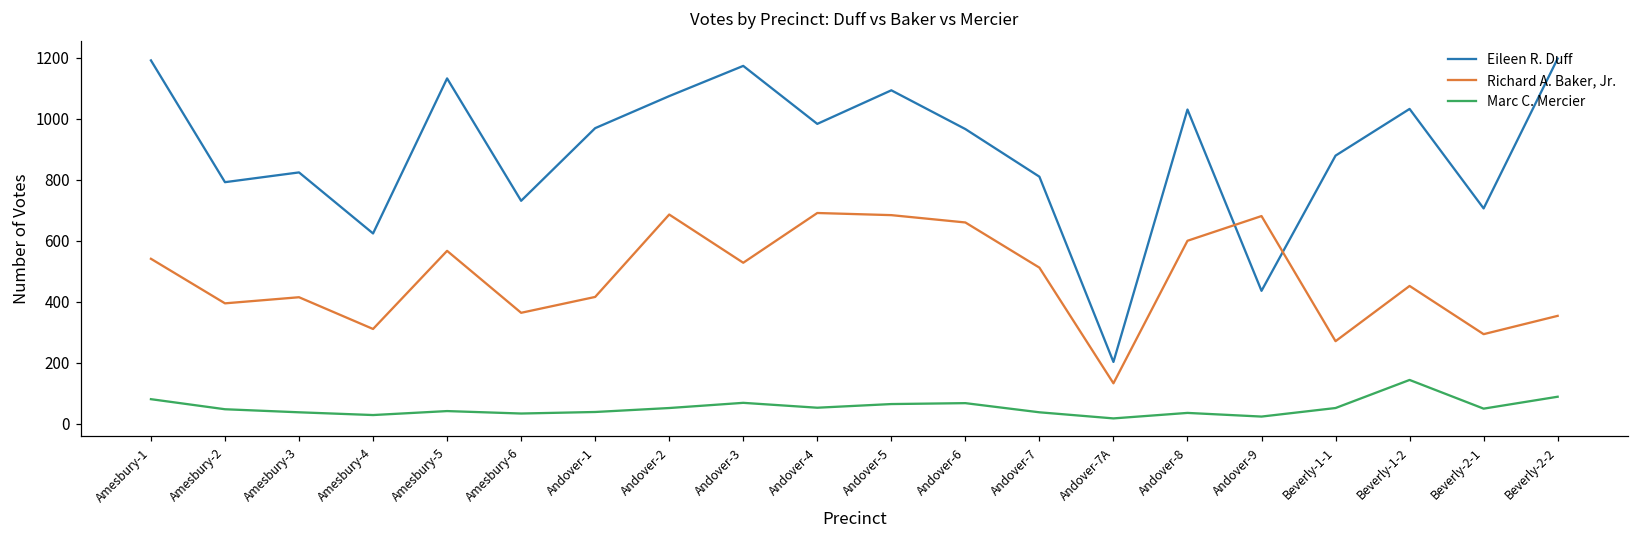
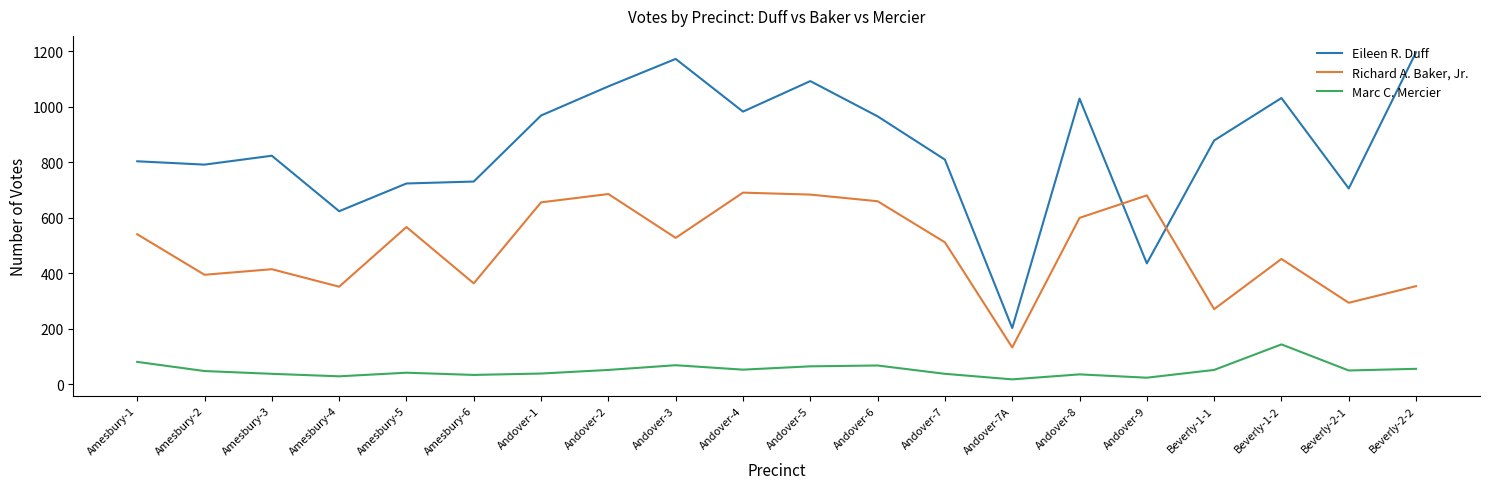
  {
    "Eileen R. Duff": {
-     "Amesbury-1": 1190,
+     "Amesbury-1": 800,
      "Amesbury-2": 790,
      "Amesbury-3": 820,
      "Amesbury-4": 620,
-     "Amesbury-5": 1130,
+     "Amesbury-5": 720,
      "Amesbury-6": 730,
      "Andover-1": 970,
      "Andover-2": 1070,
      "Andover-3": 1170,
      "Andover-4": 980,
      "Andover-5": 1090,
      "Andover-6": 970,
      "Andover-7": 810,
      "Andover-7A": 200,
      "Andover-8": 1030,
      "Andover-9": 440,
      "Beverly-1-1": 880,
      "Beverly-1-2": 1030,
      "Beverly-2-1": 710,
      "Beverly-2-2": 1200
    },
    "Richard A. Baker, Jr.": {
      "Amesbury-1": 540,
      "Amesbury-2": 400,
      "Amesbury-3": 420,
-     "Amesbury-4": 310,
+     "Amesbury-4": 350,
      "Amesbury-5": 570,
      "Amesbury-6": 360,
-     "Andover-1": 420,
+     "Andover-1": 660,
      "Andover-2": 690,
      "Andover-3": 530,
      "Andover-4": 690,
      "Andover-5": 680,
      "Andover-6": 660,
      "Andover-7": 510,
      "Andover-7A": 130,
      "Andover-8": 600,
      "Andover-9": 680,
      "Beverly-1-1": 270,
      "Beverly-1-2": 450,
      "Beverly-2-1": 290,
      "Beverly-2-2": 350
    },
    "Marc C. Mercier": {
      "Amesbury-1": 80,
      "Amesbury-2": 50,
      "Amesbury-3": 40,
      "Amesbury-4": 30,
      "Amesbury-5": 40,
      "Amesbury-6": 30,
      "Andover-1": 40,
      "Andover-2": 50,
      "Andover-3": 70,
      "Andover-4": 50,
      "Andover-5": 70,
      "Andover-6": 70,
      "Andover-7": 40,
      "Andover-7A": 20,
      "Andover-8": 40,
      "Andover-9": 20,
      "Beverly-1-1": 50,
      "Beverly-1-2": 140,
      "Beverly-2-1": 50,
-     "Beverly-2-2": 90
+     "Beverly-2-2": 60
    }
  }
